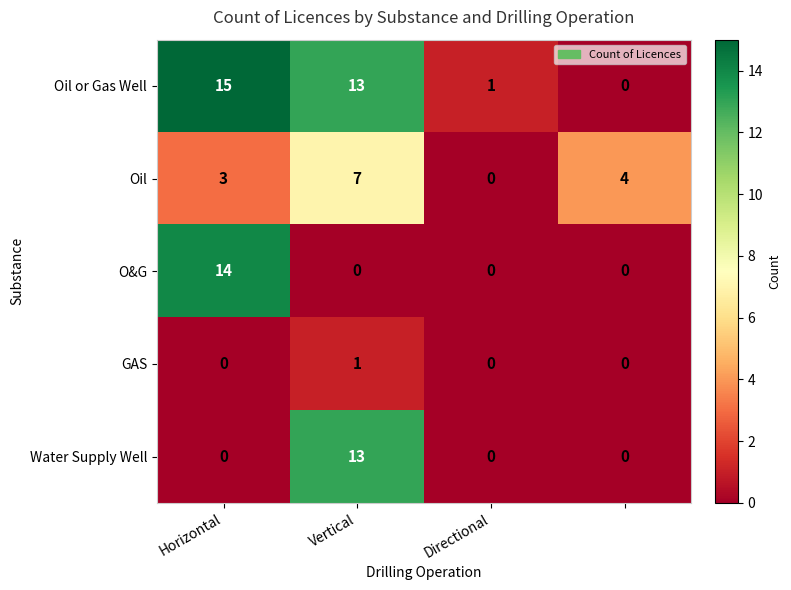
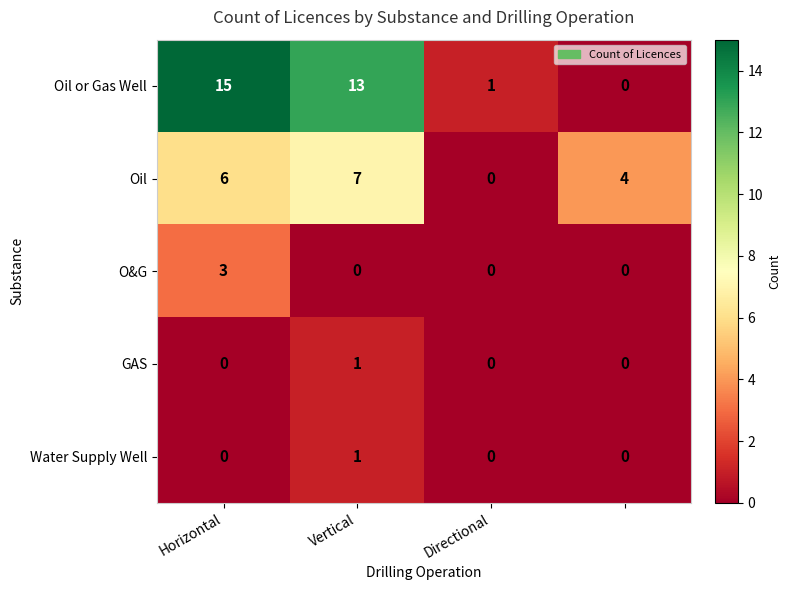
  {
    "Oil or Gas Well": {
      "Horizontal": 15,
      "Vertical": 13,
      "Directional": 1
    },
    "Oil": {
-     "Horizontal": 3,
+     "Horizontal": 6,
      "Vertical": 7,
      "Directional": 0
    },
    "O&G": {
-     "Horizontal": 14,
+     "Horizontal": 3,
      "Vertical": 0,
      "Directional": 0
    },
    "GAS": {
      "Horizontal": 0,
      "Vertical": 1,
      "Directional": 0
    },
    "Water Supply Well": {
      "Horizontal": 0,
-     "Vertical": 13,
+     "Vertical": 1,
      "Directional": 0
    }
  }
